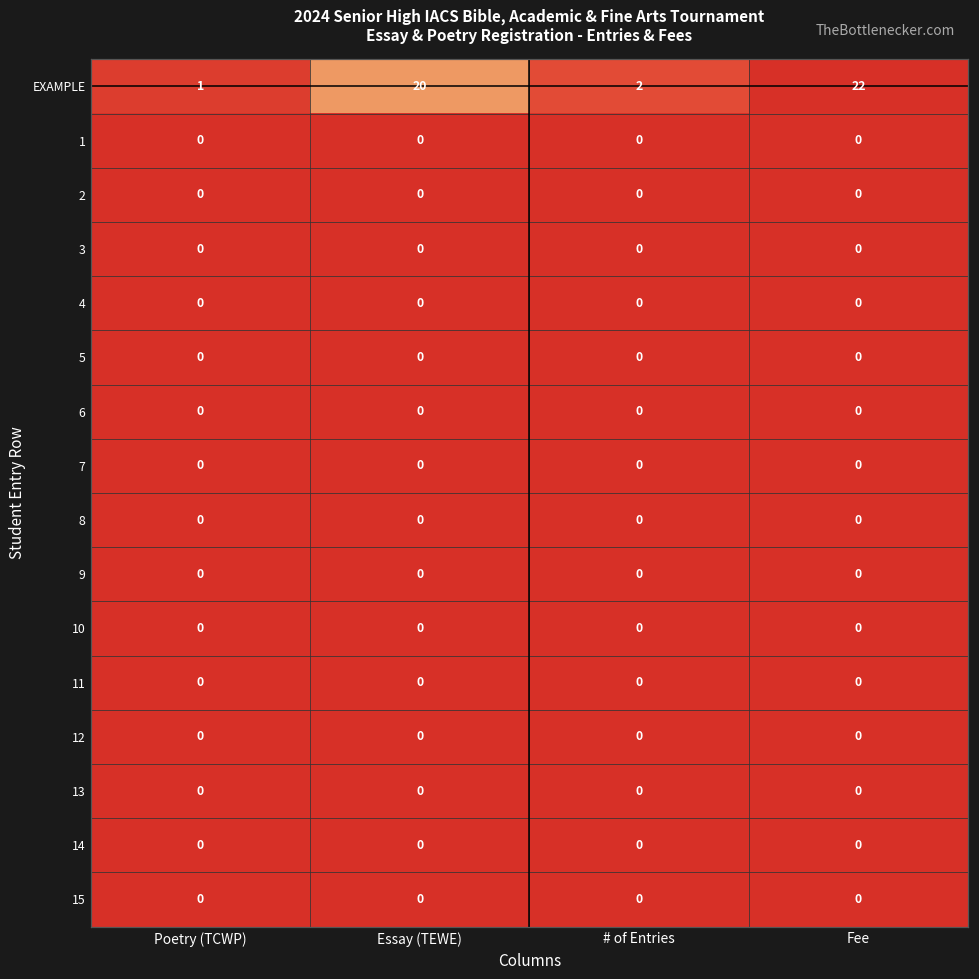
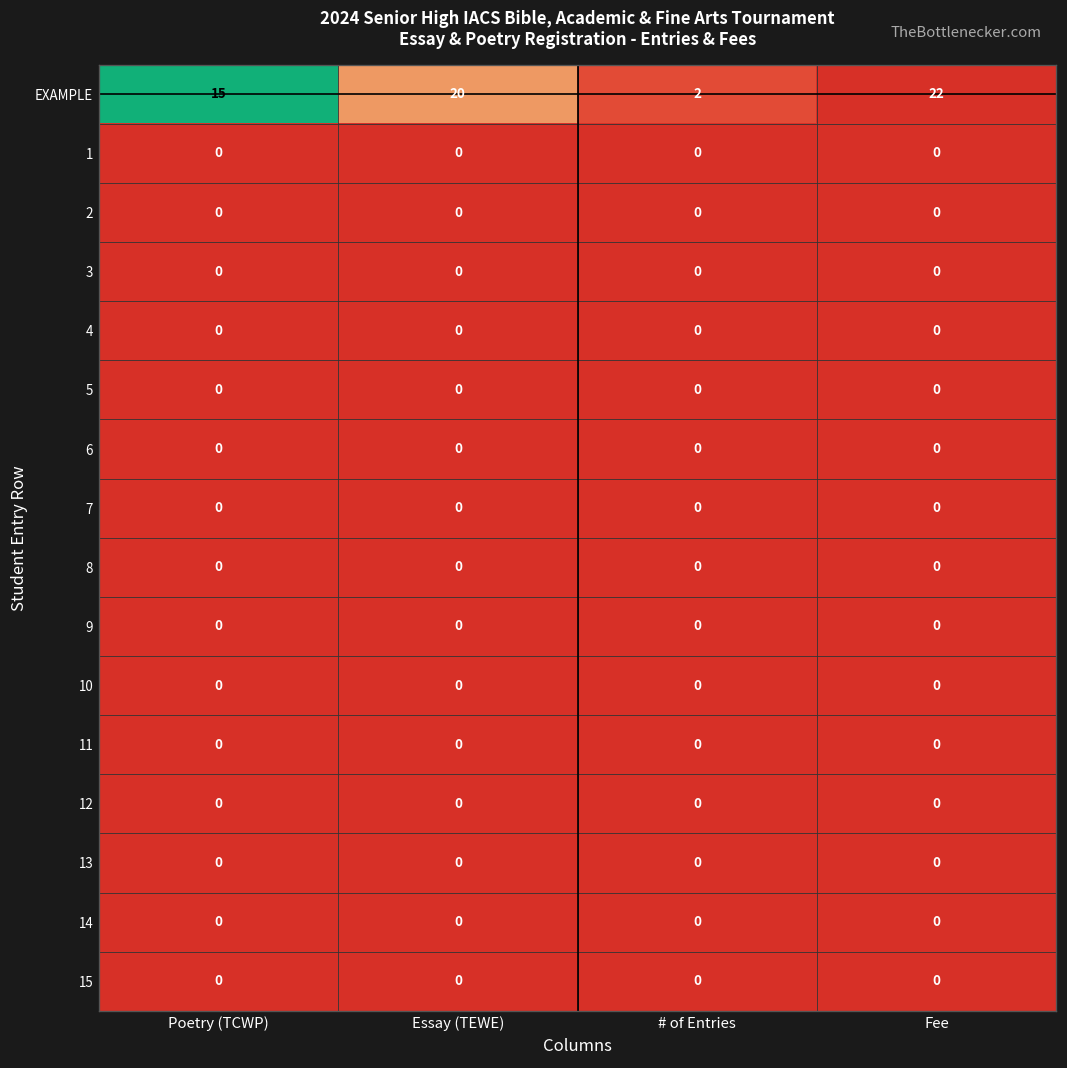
  {
    "EXAMPLE": {
-     "Poetry (TCWP)": 1,
+     "Poetry (TCWP)": 15,
      "Essay (TEWE)": 20,
      "# of Entries": 2,
      "Fee": 22
    },
    "1": {
      "Poetry (TCWP)": 0,
      "Essay (TEWE)": 0,
      "# of Entries": 0,
      "Fee": 0
    },
    "2": {
      "Poetry (TCWP)": 0,
      "Essay (TEWE)": 0,
      "# of Entries": 0,
      "Fee": 0
    },
    "3": {
      "Poetry (TCWP)": 0,
      "Essay (TEWE)": 0,
      "# of Entries": 0,
      "Fee": 0
    },
    "4": {
      "Poetry (TCWP)": 0,
      "Essay (TEWE)": 0,
      "# of Entries": 0,
      "Fee": 0
    },
    "5": {
      "Poetry (TCWP)": 0,
      "Essay (TEWE)": 0,
      "# of Entries": 0,
      "Fee": 0
    },
    "6": {
      "Poetry (TCWP)": 0,
      "Essay (TEWE)": 0,
      "# of Entries": 0,
      "Fee": 0
    },
    "7": {
      "Poetry (TCWP)": 0,
      "Essay (TEWE)": 0,
      "# of Entries": 0,
      "Fee": 0
    },
    "8": {
      "Poetry (TCWP)": 0,
      "Essay (TEWE)": 0,
      "# of Entries": 0,
      "Fee": 0
    },
    "9": {
      "Poetry (TCWP)": 0,
      "Essay (TEWE)": 0,
      "# of Entries": 0,
      "Fee": 0
    },
    "10": {
      "Poetry (TCWP)": 0,
      "Essay (TEWE)": 0,
      "# of Entries": 0,
      "Fee": 0
    },
    "11": {
      "Poetry (TCWP)": 0,
      "Essay (TEWE)": 0,
      "# of Entries": 0,
      "Fee": 0
    },
    "12": {
      "Poetry (TCWP)": 0,
      "Essay (TEWE)": 0,
      "# of Entries": 0,
      "Fee": 0
    },
    "13": {
      "Poetry (TCWP)": 0,
      "Essay (TEWE)": 0,
      "# of Entries": 0,
      "Fee": 0
    },
    "14": {
      "Poetry (TCWP)": 0,
      "Essay (TEWE)": 0,
      "# of Entries": 0,
      "Fee": 0
    },
    "15": {
      "Poetry (TCWP)": 0,
      "Essay (TEWE)": 0,
      "# of Entries": 0,
      "Fee": 0
    }
  }
